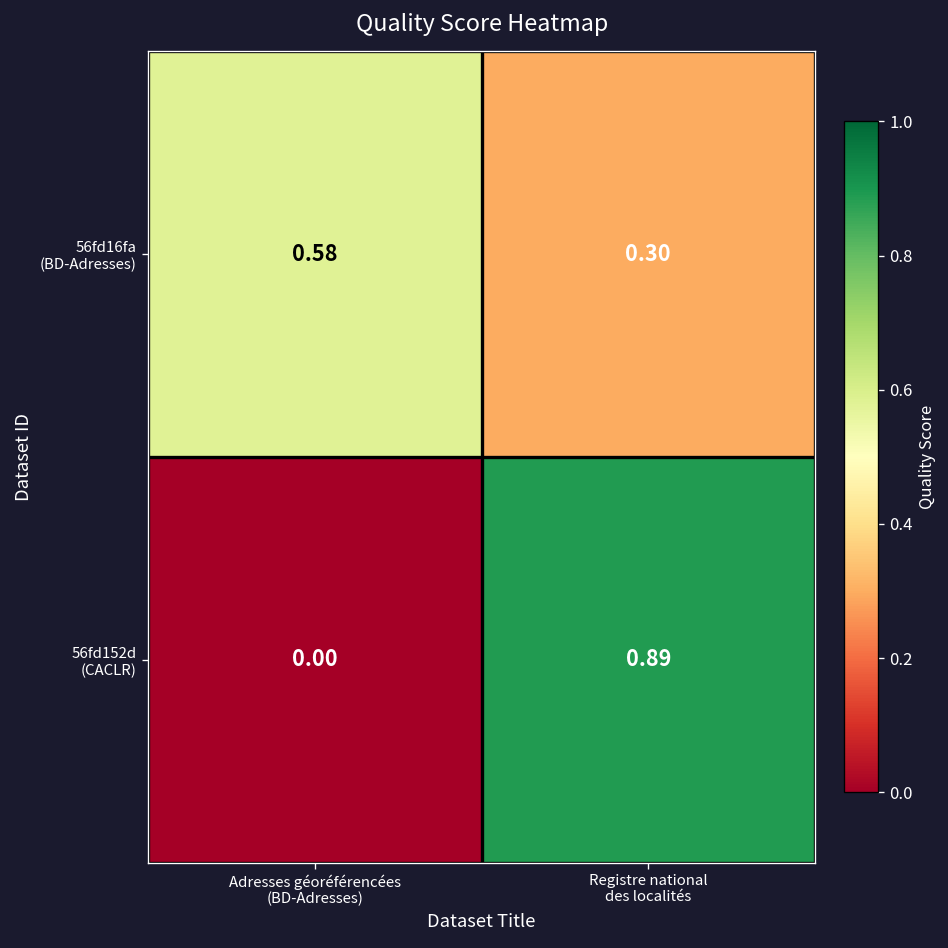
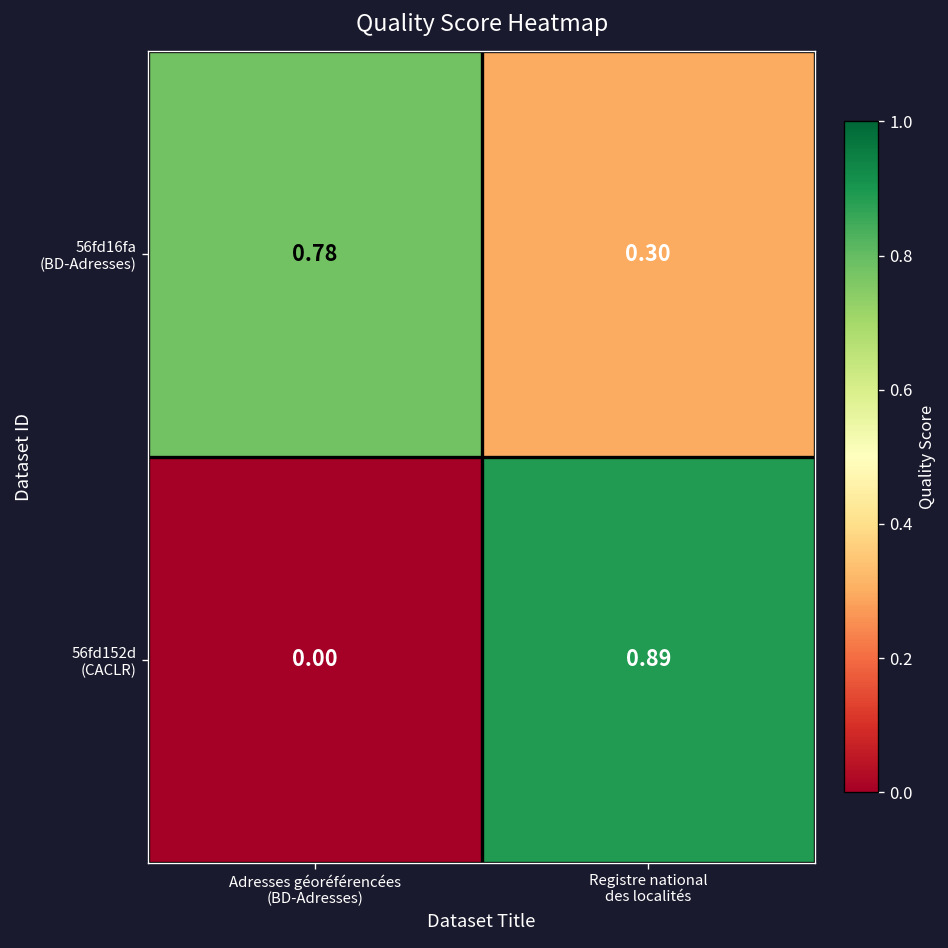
  {
    "56fd16fa (BD-Adresses)": {
-     "Adresses géoréférencées (BD-Adresses)": 0.58,
+     "Adresses géoréférencées (BD-Adresses)": 0.78,
      "Registre national des localités": 0.30
    },
    "56fd152d (CACLR)": {
      "Adresses géoréférencées (BD-Adresses)": 0.00,
      "Registre national des localités": 0.89
    }
  }
